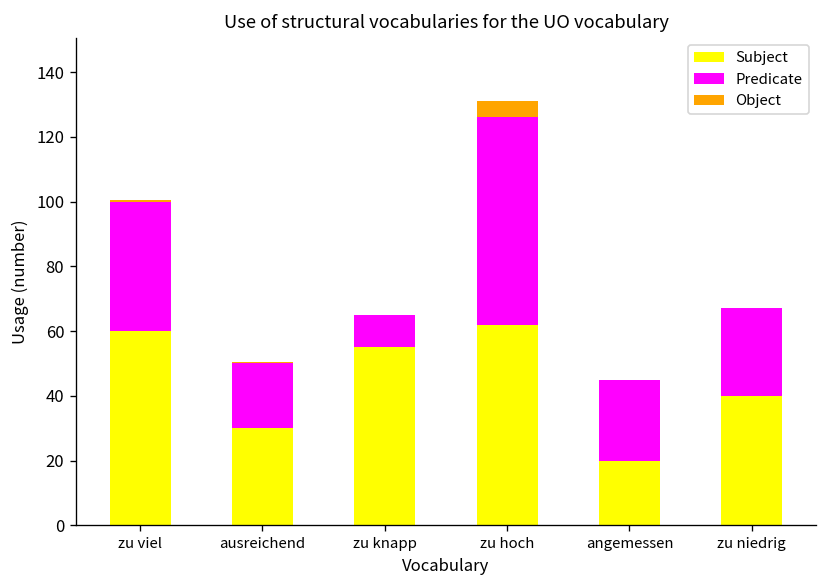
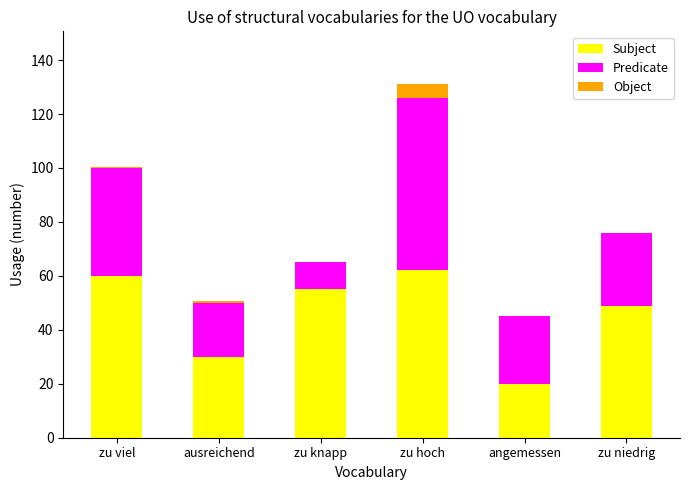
  {
    "Subject": {
      "zu viel": 60,
      "ausreichend": 30,
      "zu knapp": 55,
      "zu hoch": 62,
      "angemessen": 20,
-     "zu niedrig": 40
+     "zu niedrig": 49
    },
    "Predicate": {
      "zu viel": 40,
      "ausreichend": 20,
      "zu knapp": 10,
      "zu hoch": 64,
      "angemessen": 25,
      "zu niedrig": 27
    },
    "Object": {
      "zu knapp": 0,
      "zu hoch": 5,
      "angemessen": 0,
      "zu niedrig": 0
    }
  }
